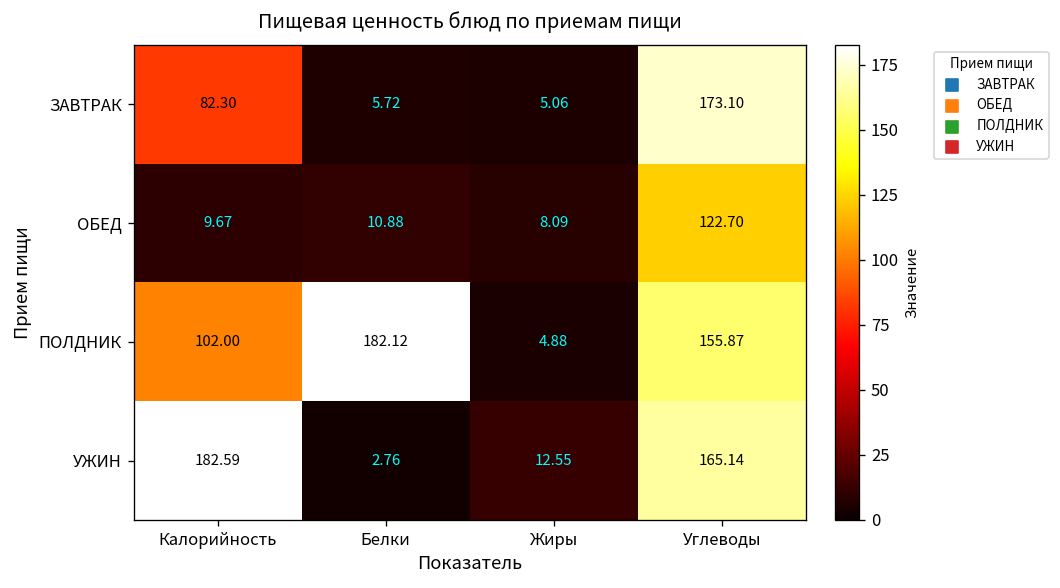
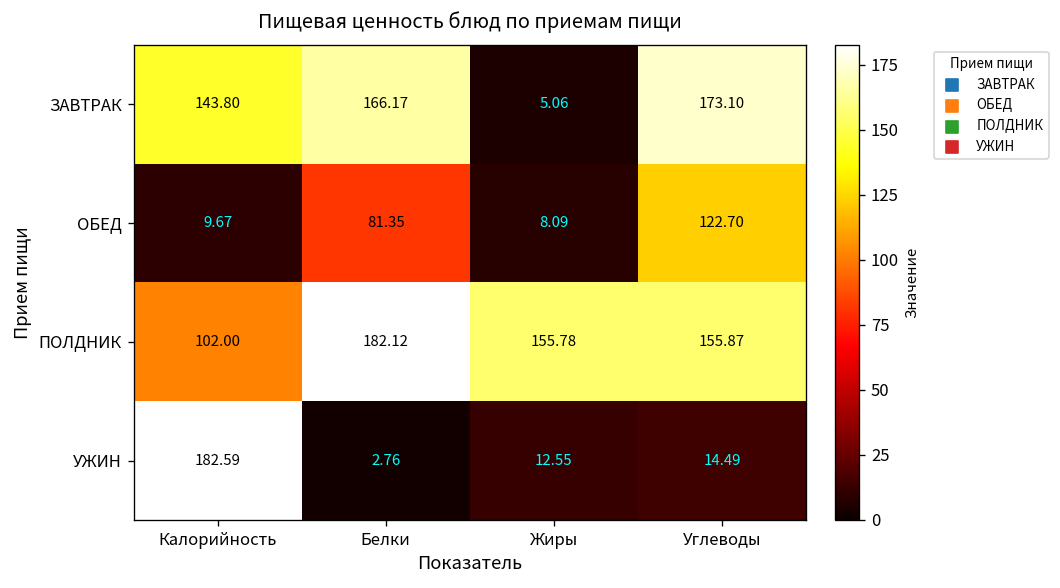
  {
    "ЗАВТРАК": {
-     "Калорийность": 82.30,
-     "Белки": 5.72,
+     "Калорийность": 143.80,
+     "Белки": 166.17,
      "Жиры": 5.06,
      "Углеводы": 173.10
    },
    "ОБЕД": {
      "Калорийность": 9.67,
-     "Белки": 10.88,
+     "Белки": 81.35,
      "Жиры": 8.09,
      "Углеводы": 122.70
    },
    "ПОЛДНИК": {
      "Калорийность": 102.00,
      "Белки": 182.12,
-     "Жиры": 4.88,
+     "Жиры": 155.78,
      "Углеводы": 155.87
    },
    "УЖИН": {
      "Калорийность": 182.59,
      "Белки": 2.76,
      "Жиры": 12.55,
-     "Углеводы": 165.14
+     "Углеводы": 14.49
    }
  }
